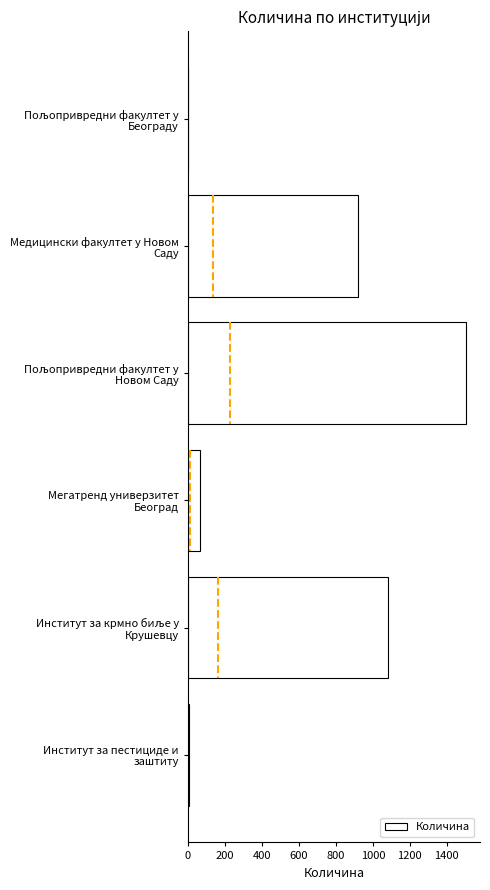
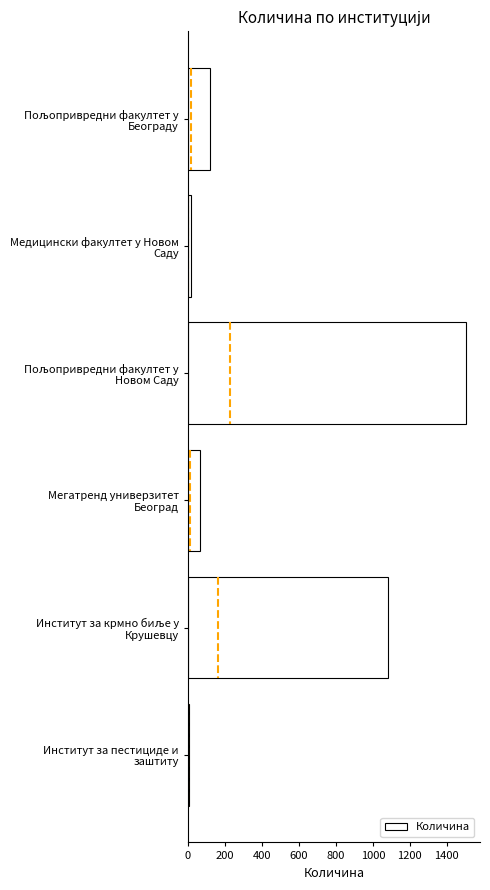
  {
-   "Пољопривредни факултет у Београду": 0,
-   "Медицински факултет у Новом Саду": 920,
+   "Пољопривредни факултет у Београду": 120,
+   "Медицински факултет у Новом Саду": 20,
    "Пољопривредни факултет у Новом Саду": 1500,
    "Мегатренд универзитет Београд": 70,
    "Институт за крмно биље у Крушевцу": 1080
  }
